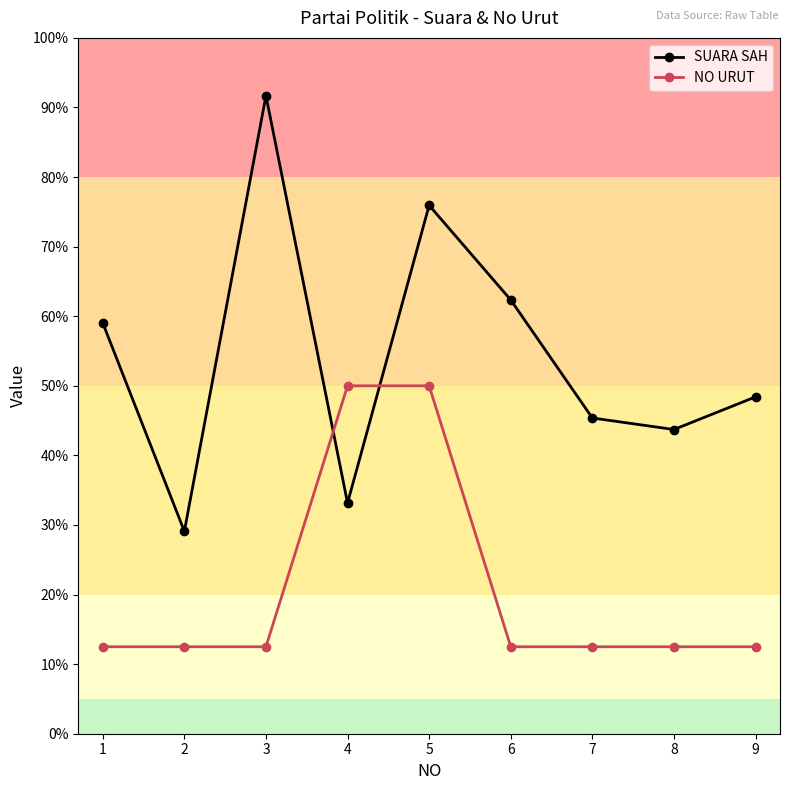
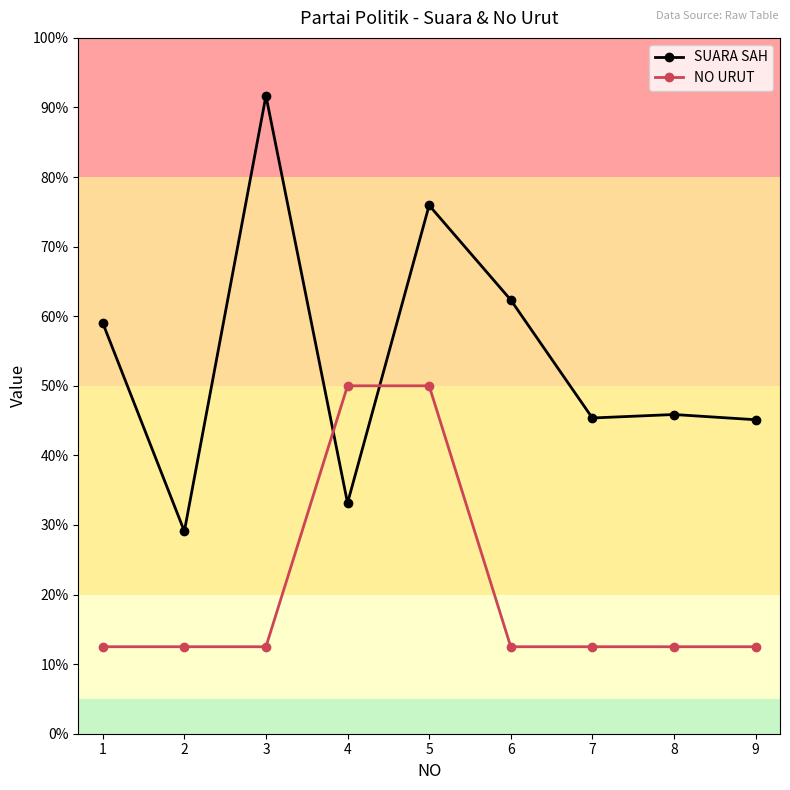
  {
    "SUARA SAH": {
      "1": "59%",
      "2": "29%",
      "3": "92%",
      "4": "33%",
      "5": "76%",
      "6": "62%",
      "7": "45%",
-     "8": "44%",
-     "9": "48%"
+     "8": "46%",
+     "9": "45%"
    },
    "NO URUT": {
      "1": "13%",
      "2": "13%",
      "3": "13%",
      "4": "50%",
      "5": "50%",
      "6": "13%",
      "7": "13%",
      "8": "13%",
      "9": "13%"
    }
  }
